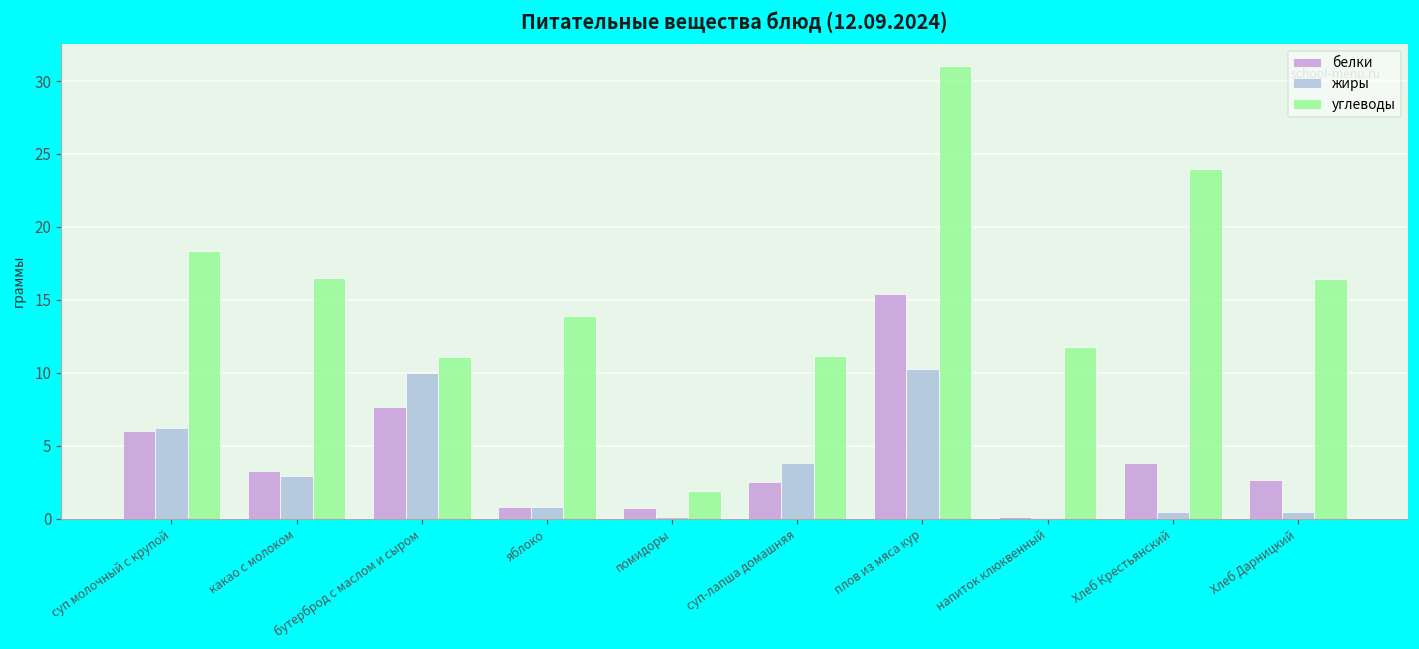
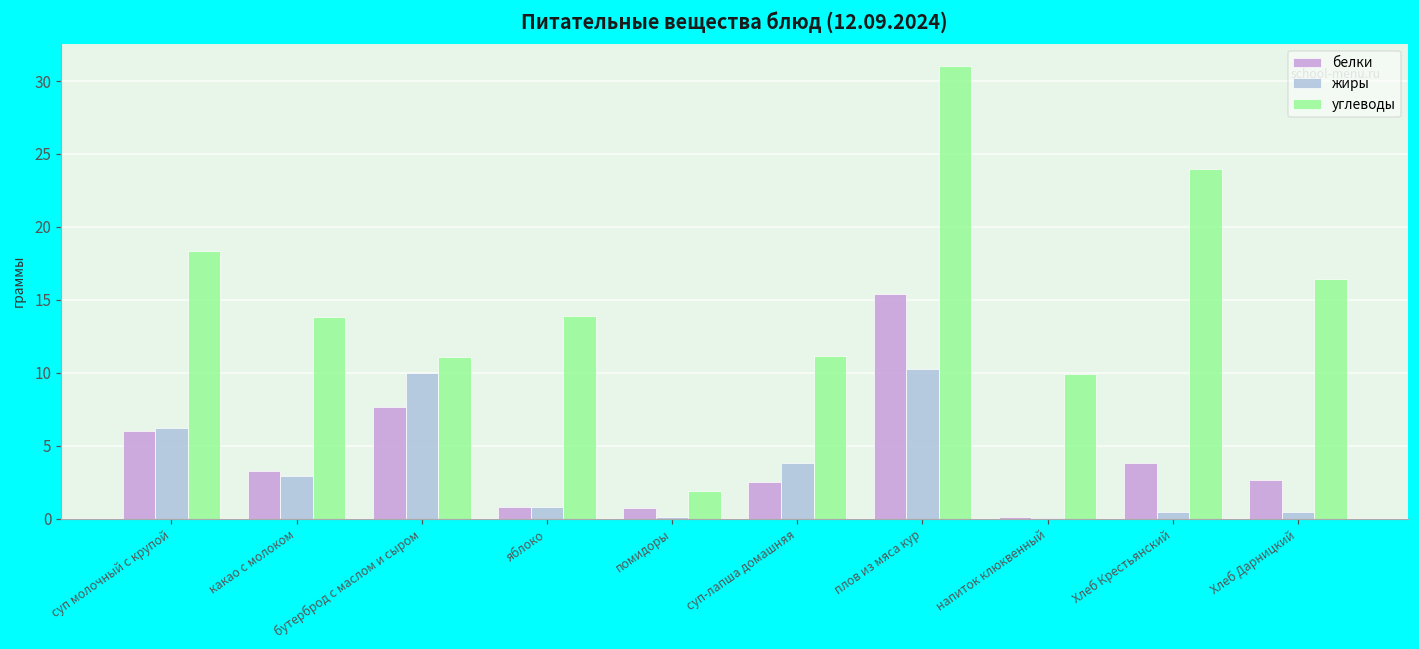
  {
    "углеводы": {
      "суп молочный с крупой": 18.4,
-     "какао с молоком": 16.5,
+     "какао с молоком": 13.8,
      "бутерброд с маслом и сыром": 11.1,
      "яблоко": 13.9,
      "помидоры": 1.9,
      "суп-лапша домашняя": 11.1,
      "плов из мяса кур": 31.0,
-     "напиток клюквенный": 11.8,
+     "напиток клюквенный": 9.9,
      "Хлеб Крестьянский": 24.0,
      "Хлеб Дарницкий": 16.4
    }
  }
